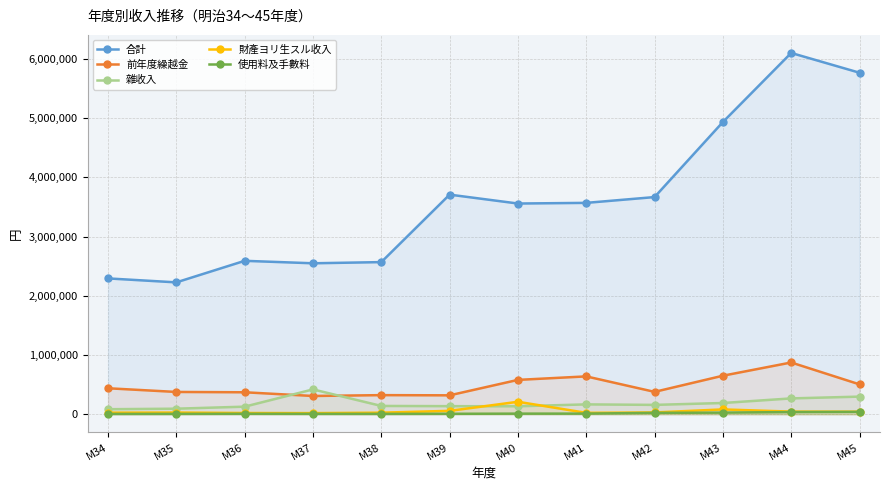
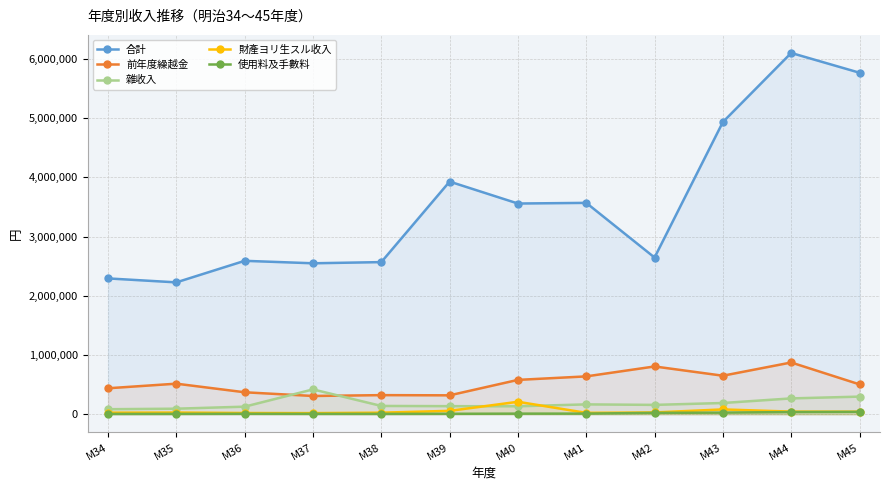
  {
    "合計": {
      "M34": "2,300,000",
      "M35": "2,200,000",
      "M36": "2,600,000",
      "M37": "2,600,000",
      "M38": "2,600,000",
-     "M39": "3,700,000",
+     "M39": "3,900,000",
      "M40": "3,600,000",
      "M41": "3,600,000",
-     "M42": "3,700,000",
+     "M42": "2,600,000",
      "M43": "4,900,000",
      "M44": "6,100,000",
      "M45": "5,800,000"
    },
    "前年度繰越金": {
      "M34": "400,000",
-     "M35": "400,000",
+     "M35": "500,000",
      "M36": "400,000",
      "M37": "300,000",
      "M38": "300,000",
      "M39": "300,000",
      "M40": "600,000",
      "M41": "600,000",
-     "M42": "400,000",
+     "M42": "800,000",
      "M43": "700,000",
      "M44": "900,000",
      "M45": "500,000"
    },
    "雜收入": {
      "M34": "100,000",
      "M35": "100,000",
      "M36": "100,000",
      "M37": "400,000",
      "M38": "100,000",
      "M39": "100,000",
      "M40": "100,000",
      "M41": "200,000",
      "M42": "200,000",
      "M43": "200,000",
      "M44": "300,000",
      "M45": "300,000"
    },
    "財產ヨリ生スル收入": {
      "M39": "100,000",
      "M40": "200,000",
      "M43": "100,000"
    },
    "使用料及手數料": {
      "M39": "0",
      "M40": "0",
      "M43": "0"
    }
  }
